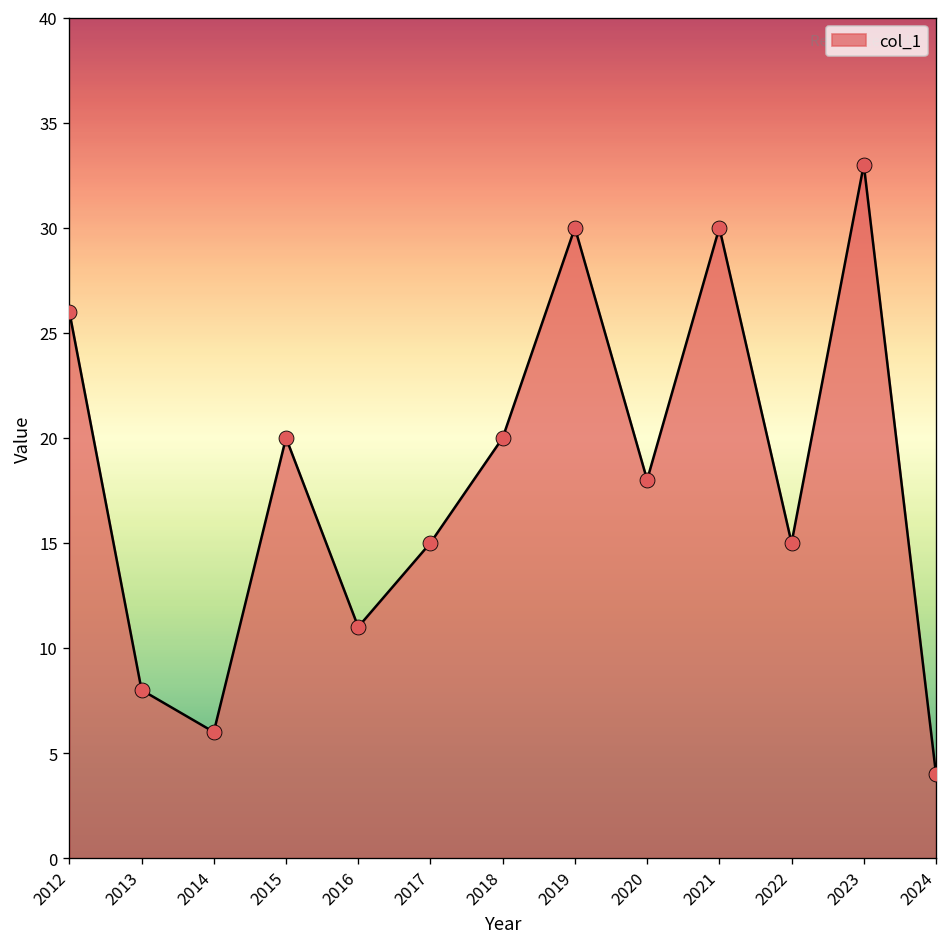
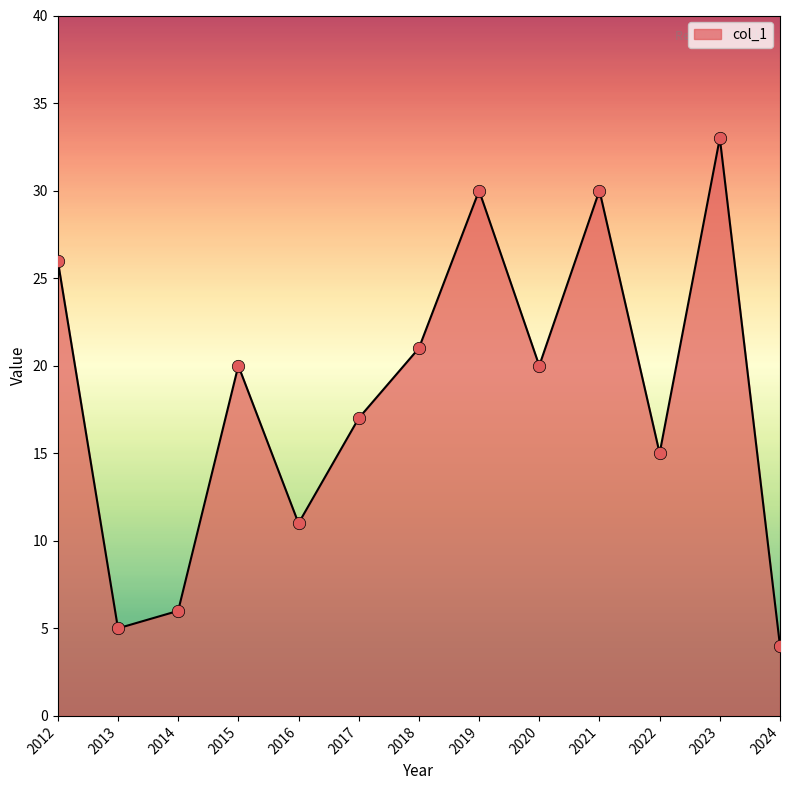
  {
    "2012": 26,
-   "2013": 8,
+   "2013": 5,
    "2014": 6,
    "2015": 20,
    "2016": 11,
-   "2017": 15,
-   "2018": 20,
+   "2017": 17,
+   "2018": 21,
    "2019": 30,
-   "2020": 18,
+   "2020": 20,
    "2021": 30,
    "2022": 15,
    "2023": 33,
    "2024": 4
  }
